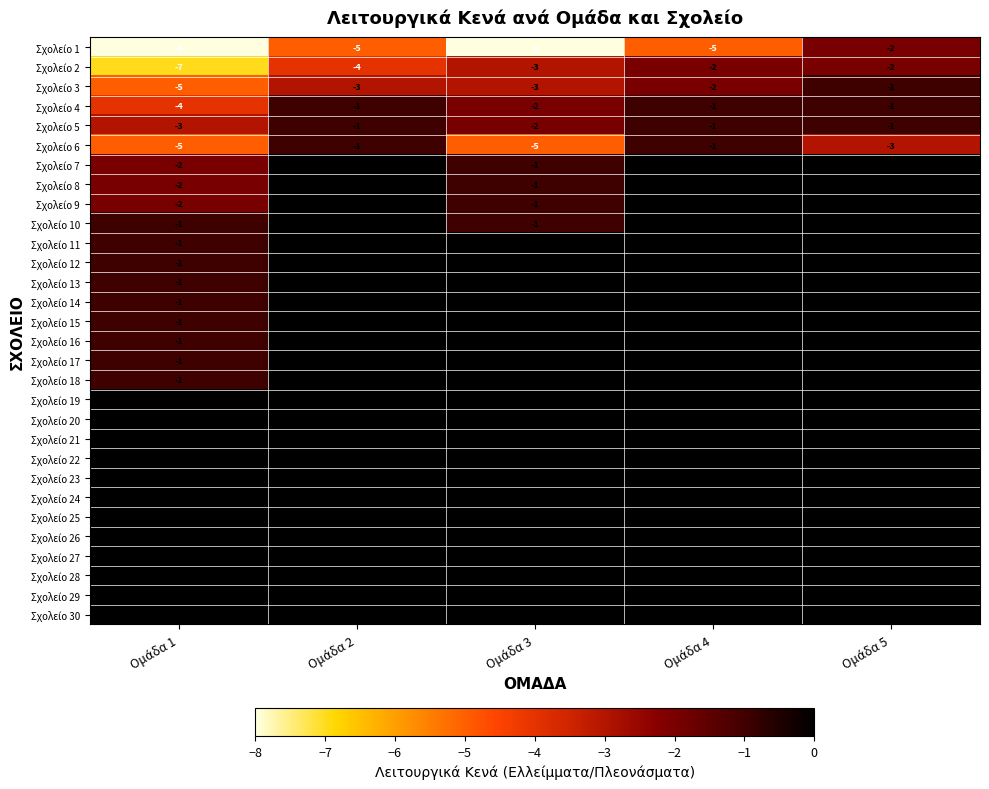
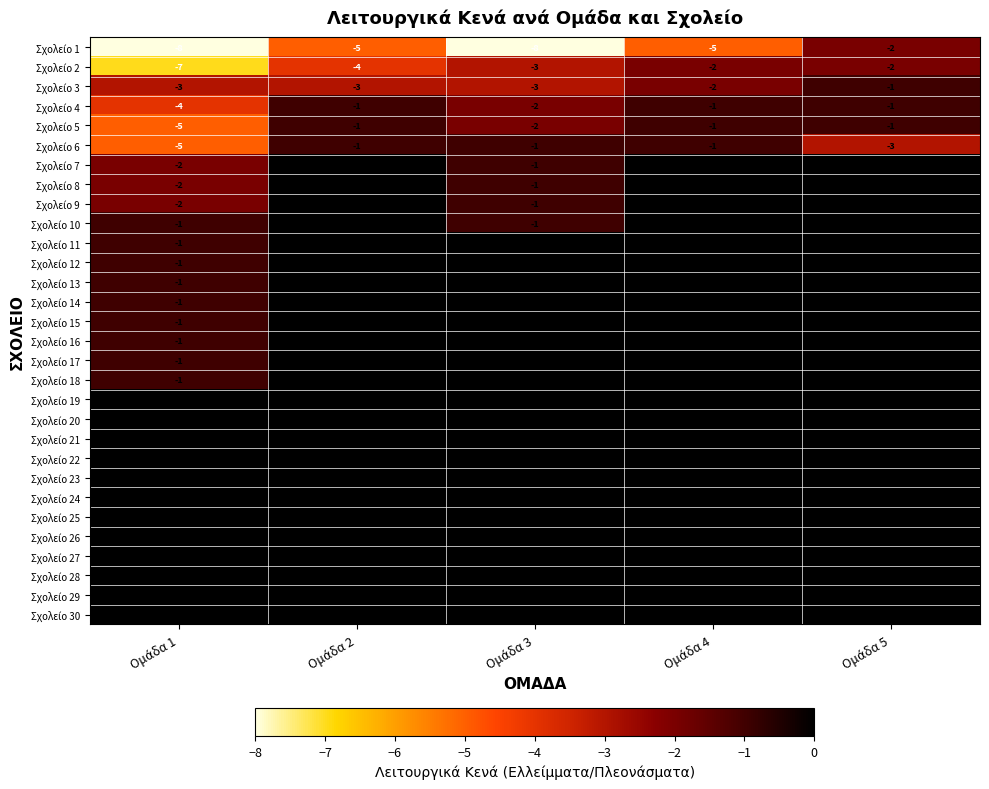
  {
    "Σχολείο 1": {
      "Ομάδα 2": -5,
      "Ομάδα 4": -5,
      "Ομάδα 5": -2
    },
    "Σχολείο 2": {
      "Ομάδα 1": -7,
      "Ομάδα 2": -4,
      "Ομάδα 3": -3,
      "Ομάδα 4": -2,
      "Ομάδα 5": -2
    },
    "Σχολείο 3": {
-     "Ομάδα 1": -5,
+     "Ομάδα 1": -3,
      "Ομάδα 2": -3,
      "Ομάδα 3": -3,
      "Ομάδα 4": -2,
      "Ομάδα 5": -1
    },
    "Σχολείο 4": {
      "Ομάδα 1": -4,
      "Ομάδα 2": -1,
      "Ομάδα 3": -2,
      "Ομάδα 4": -1,
      "Ομάδα 5": -1
    },
    "Σχολείο 5": {
-     "Ομάδα 1": -3,
+     "Ομάδα 1": -5,
      "Ομάδα 2": -1,
      "Ομάδα 3": -2,
      "Ομάδα 4": -1,
      "Ομάδα 5": -1
    },
    "Σχολείο 6": {
      "Ομάδα 1": -5,
      "Ομάδα 2": -1,
-     "Ομάδα 3": -5,
+     "Ομάδα 3": -1,
      "Ομάδα 4": -1,
      "Ομάδα 5": -3
    },
    "Σχολείο 7": {
      "Ομάδα 1": -2,
      "Ομάδα 3": -1
    },
    "Σχολείο 8": {
      "Ομάδα 1": -2,
      "Ομάδα 3": -1
    },
    "Σχολείο 9": {
      "Ομάδα 1": -2,
      "Ομάδα 3": -1
    },
    "Σχολείο 10": {
      "Ομάδα 1": -1,
      "Ομάδα 3": -1
    },
    "Σχολείο 11": {
      "Ομάδα 1": -1
    },
    "Σχολείο 12": {
      "Ομάδα 1": -1
    },
    "Σχολείο 13": {
      "Ομάδα 1": -1
    },
    "Σχολείο 14": {
      "Ομάδα 1": -1
    },
    "Σχολείο 15": {
      "Ομάδα 1": -1
    },
    "Σχολείο 16": {
      "Ομάδα 1": -1
    },
    "Σχολείο 17": {
      "Ομάδα 1": -1
    },
    "Σχολείο 18": {
      "Ομάδα 1": -1
    }
  }
